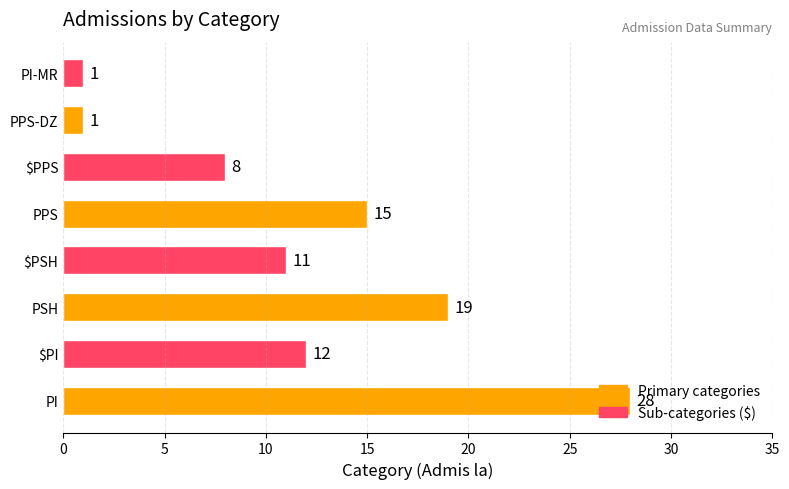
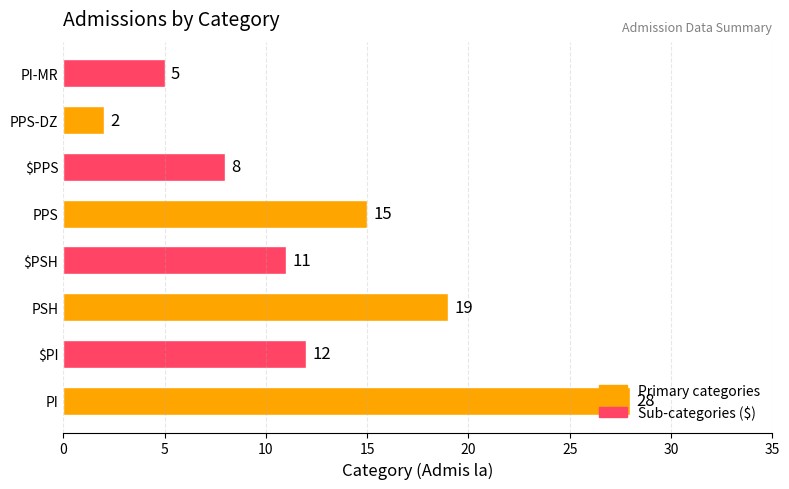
  {
-   "PI-MR": 1,
-   "PPS-DZ": 1,
+   "PI-MR": 5,
+   "PPS-DZ": 2,
    "$PPS": 8,
    "PPS": 15,
    "$PSH": 11,
    "PSH": 19,
    "$PI": 12,
    "PI": 28
  }
